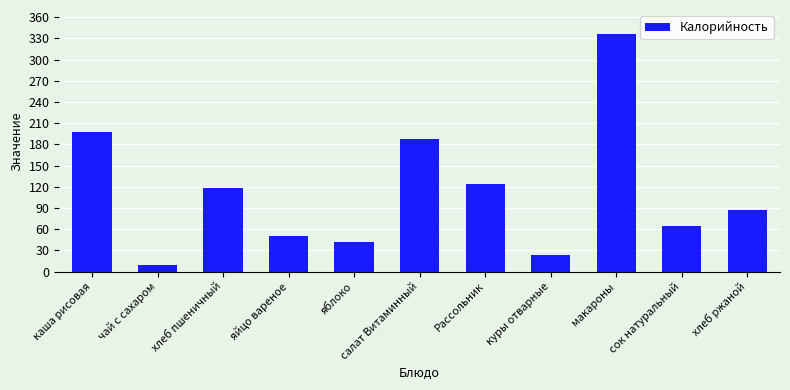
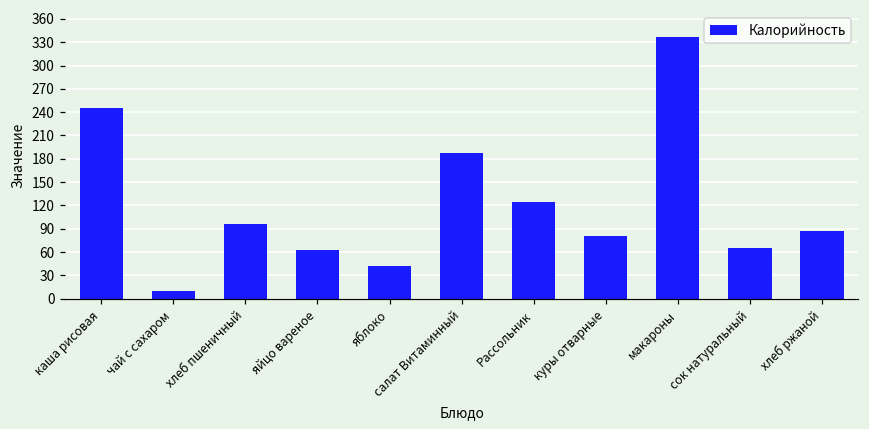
  {
-   "каша рисовая": 200,
+   "каша рисовая": 250,
    "чай с сахаром": 10,
-   "хлеб пшеничный": 120,
-   "яйцо вареное": 50,
+   "хлеб пшеничный": 100,
+   "яйцо вареное": 60,
    "яблоко": 40,
    "салат Витаминный": 190,
    "Рассольник": 120,
-   "куры отварные": 20,
+   "куры отварные": 80,
    "макароны": 340,
    "сок натуральный": 70,
    "хлеб ржаной": 90
  }
